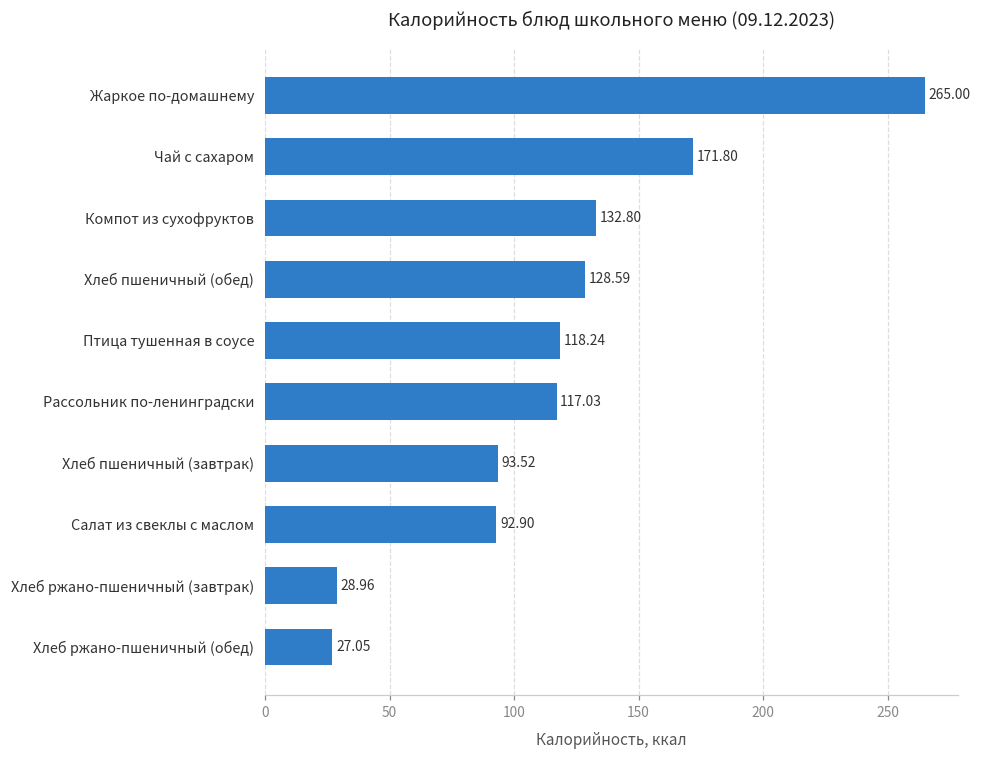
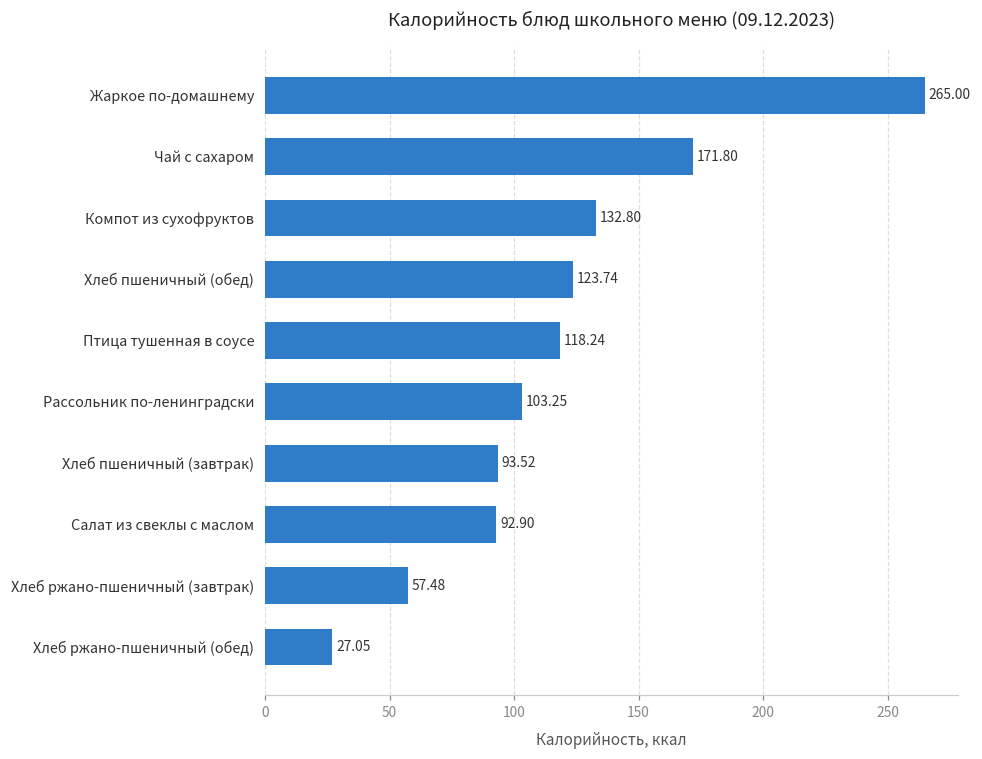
  {
    "Жаркое по-домашнему": 265.00,
    "Чай с сахаром": 171.80,
    "Компот из сухофруктов": 132.80,
-   "Хлеб пшеничный (обед)": 128.59,
+   "Хлеб пшеничный (обед)": 123.74,
    "Птица тушенная в соусе": 118.24,
-   "Рассольник по-ленинградски": 117.03,
+   "Рассольник по-ленинградски": 103.25,
    "Хлеб пшеничный (завтрак)": 93.52,
    "Салат из свеклы с маслом": 92.90,
-   "Хлеб ржано-пшеничный (завтрак)": 28.96,
+   "Хлеб ржано-пшеничный (завтрак)": 57.48,
    "Хлеб ржано-пшеничный (обед)": 27.05
  }
